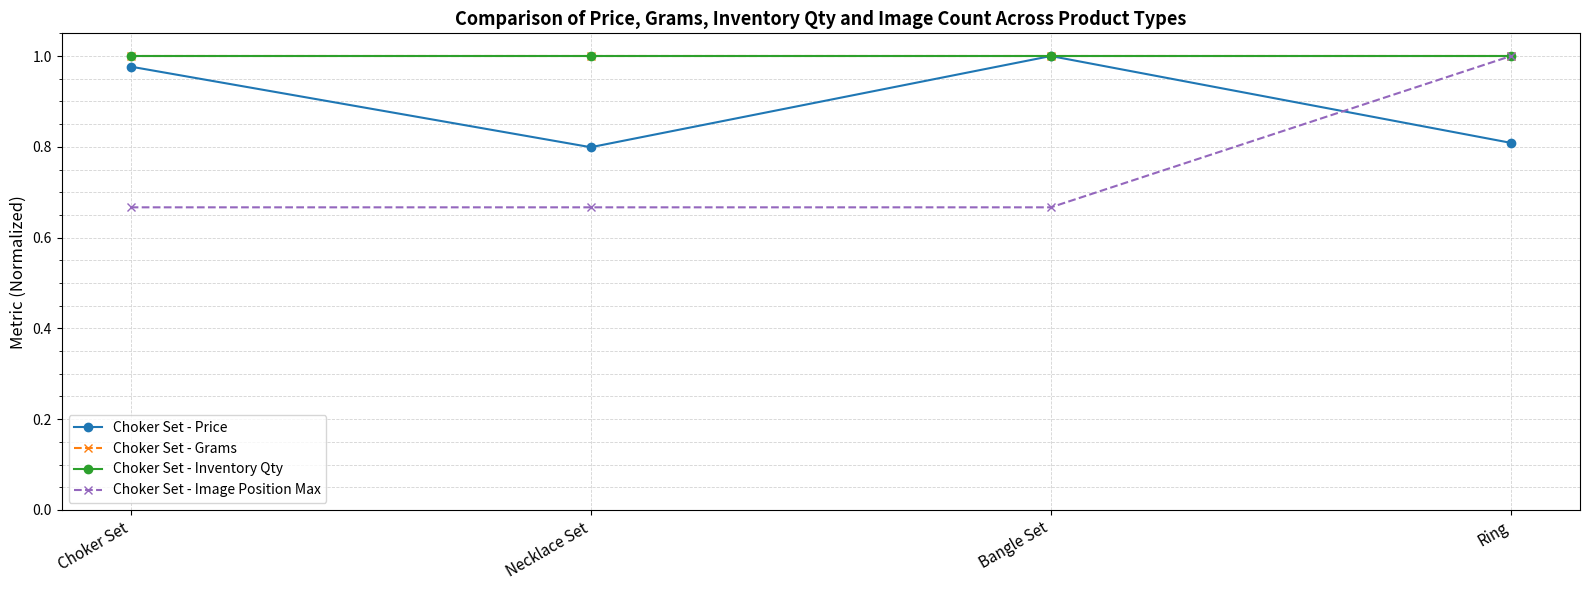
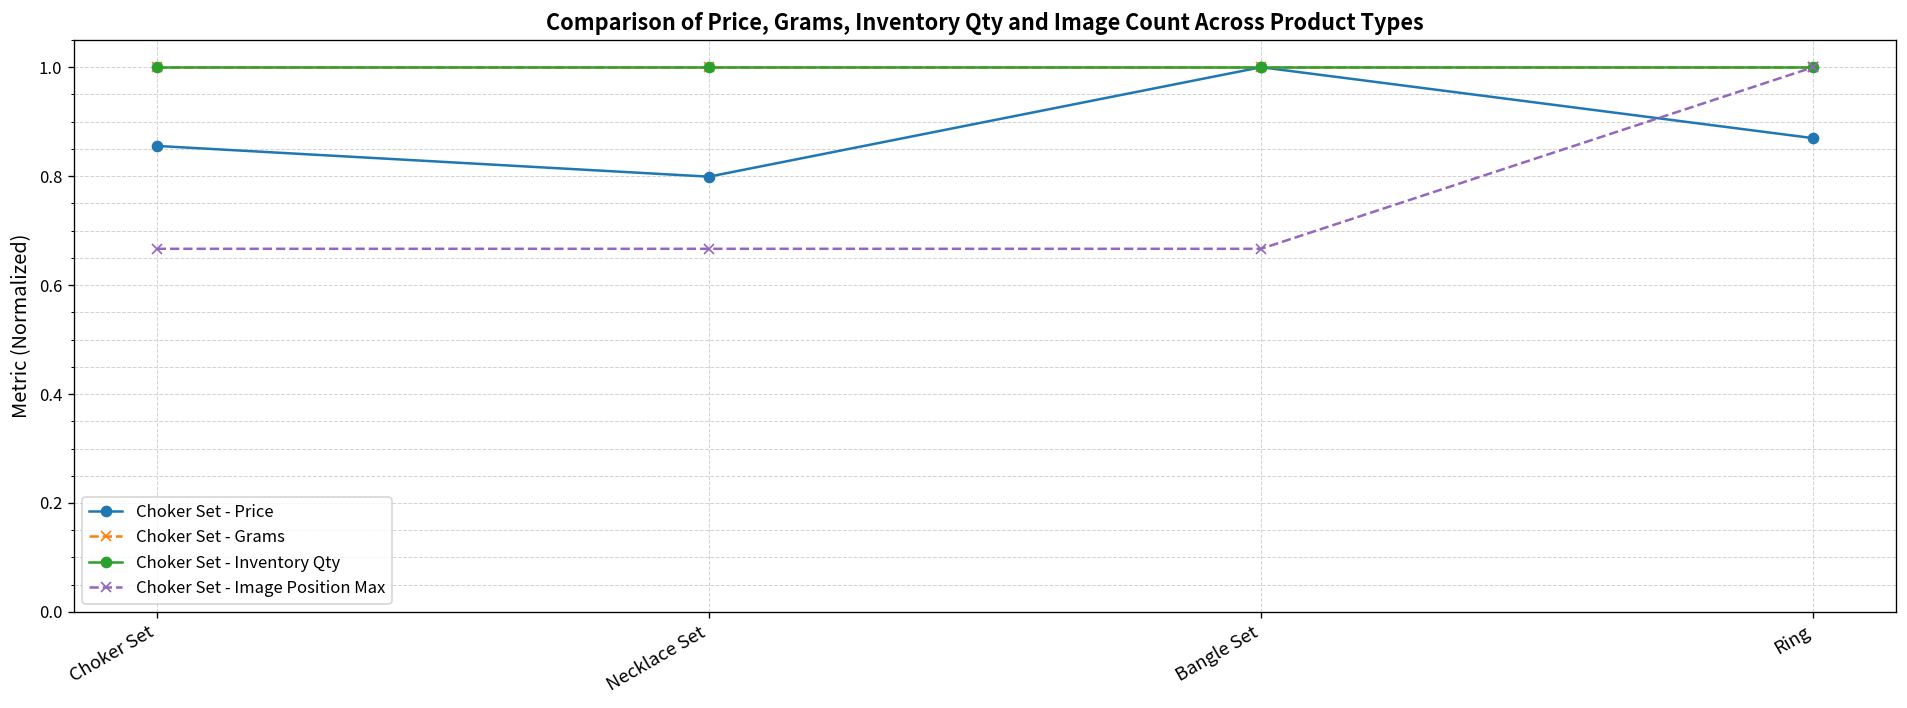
  {
    "Choker Set - Price": {
-     "Choker Set": 0.98,
+     "Choker Set": 0.86,
      "Necklace Set": 0.80,
-     "Ring": 0.81
+     "Ring": 0.87
    },
    "Choker Set - Inventory Qty": {
      "Choker Set": 1.00,
      "Necklace Set": 1.00
    },
    "Choker Set - Image Position Max": {
      "Choker Set": 0.67,
      "Necklace Set": 0.67,
      "Bangle Set": 0.67
    }
  }
